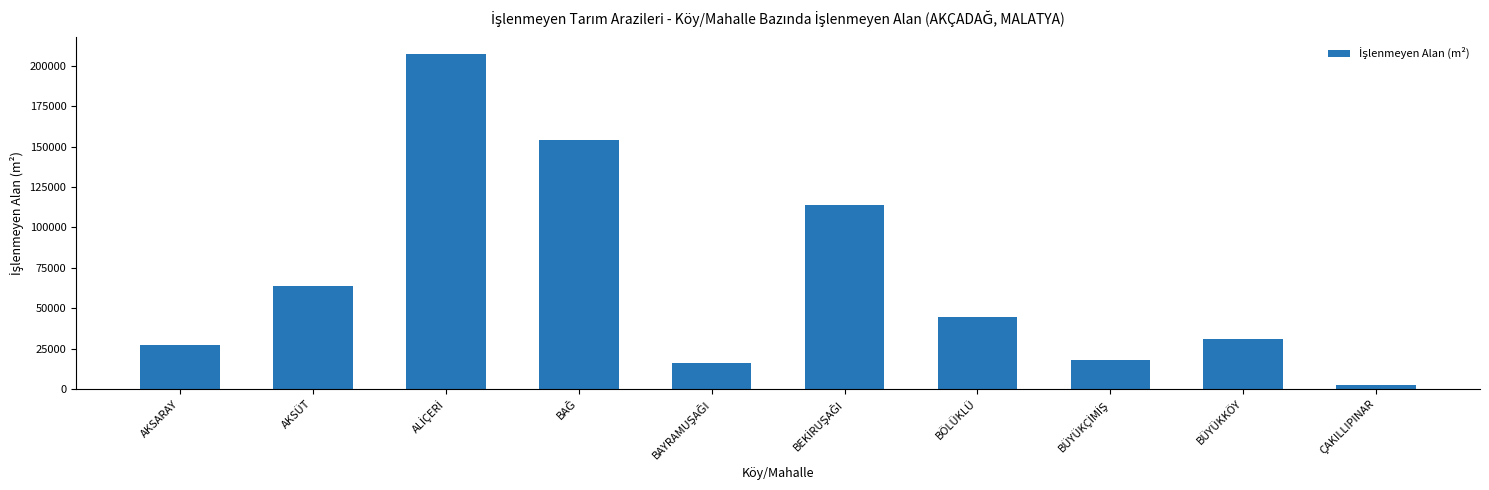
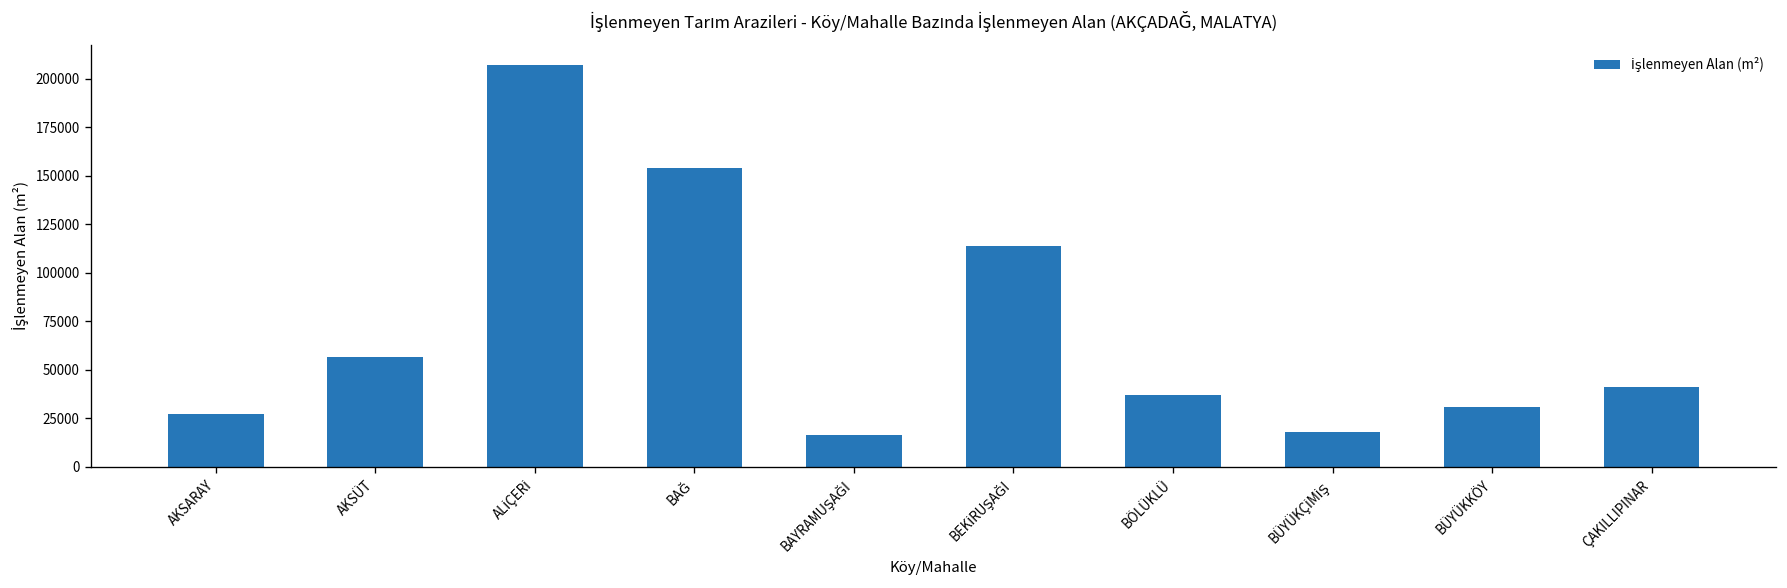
  {
    "AKSARAY": 27000,
-   "AKSÜT": 64000,
+   "AKSÜT": 56000,
    "ALİÇERİ": 207000,
    "BAĞ": 154000,
    "BAYRAMUŞAĞI": 16000,
    "BEKİRUŞAĞI": 114000,
-   "BÖLÜKLÜ": 45000,
+   "BÖLÜKLÜ": 37000,
    "BÜYÜKÇİMİŞ": 18000,
    "BÜYÜKKÖY": 31000,
-   "ÇAKILLIPINAR": 2000
+   "ÇAKILLIPINAR": 41000
  }
